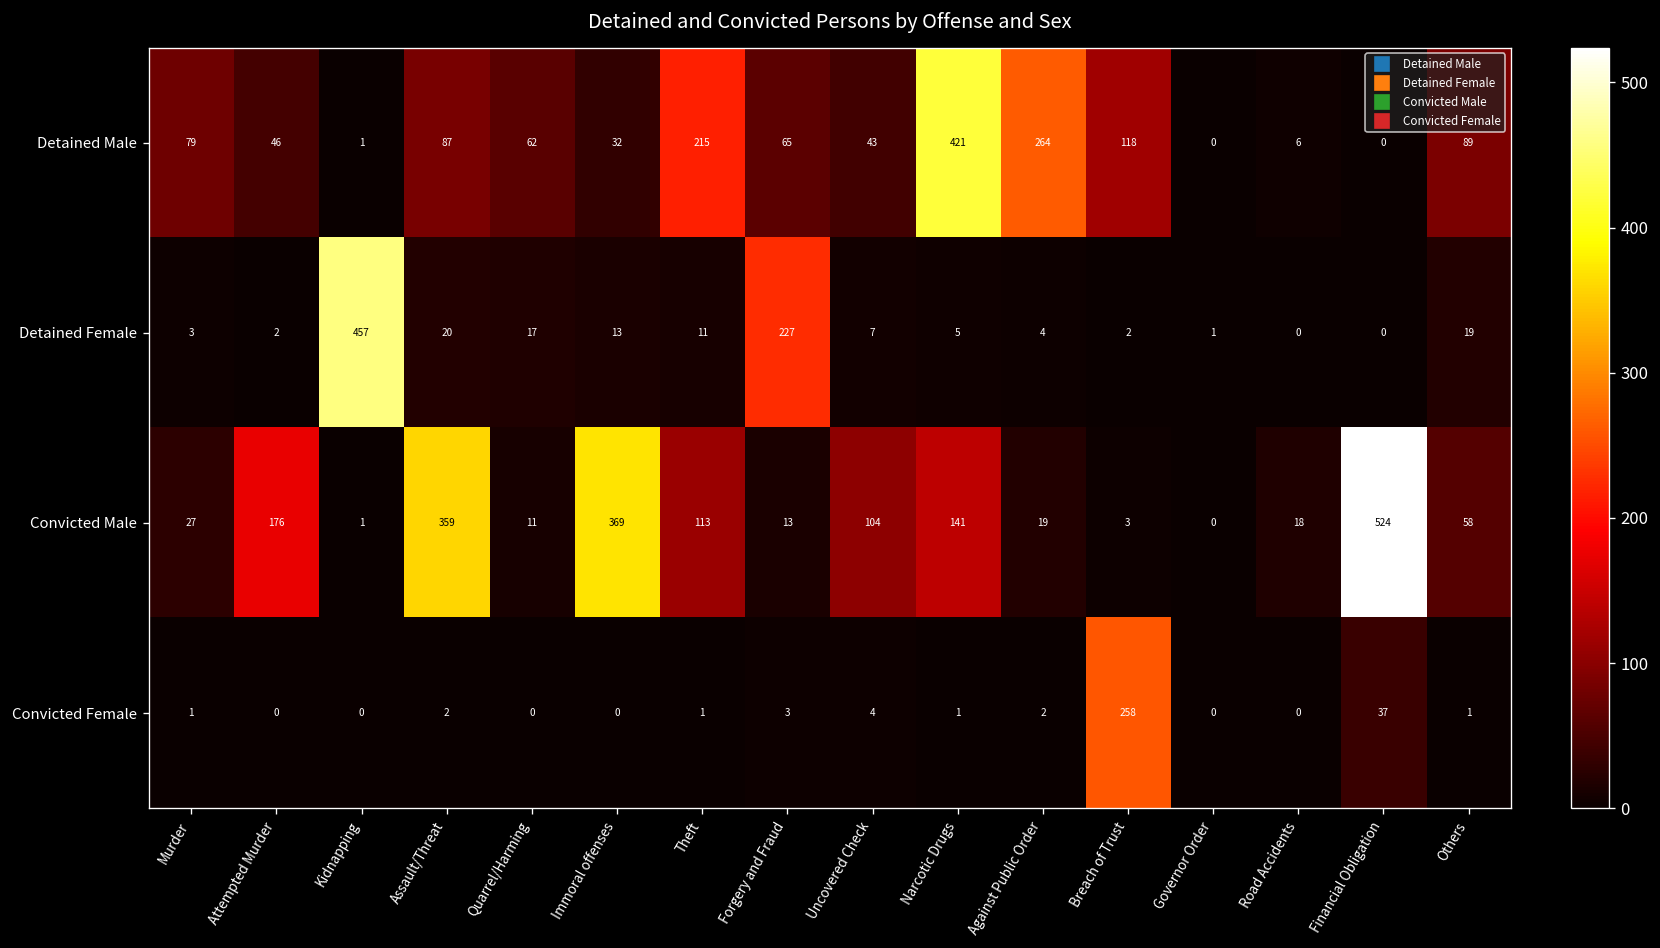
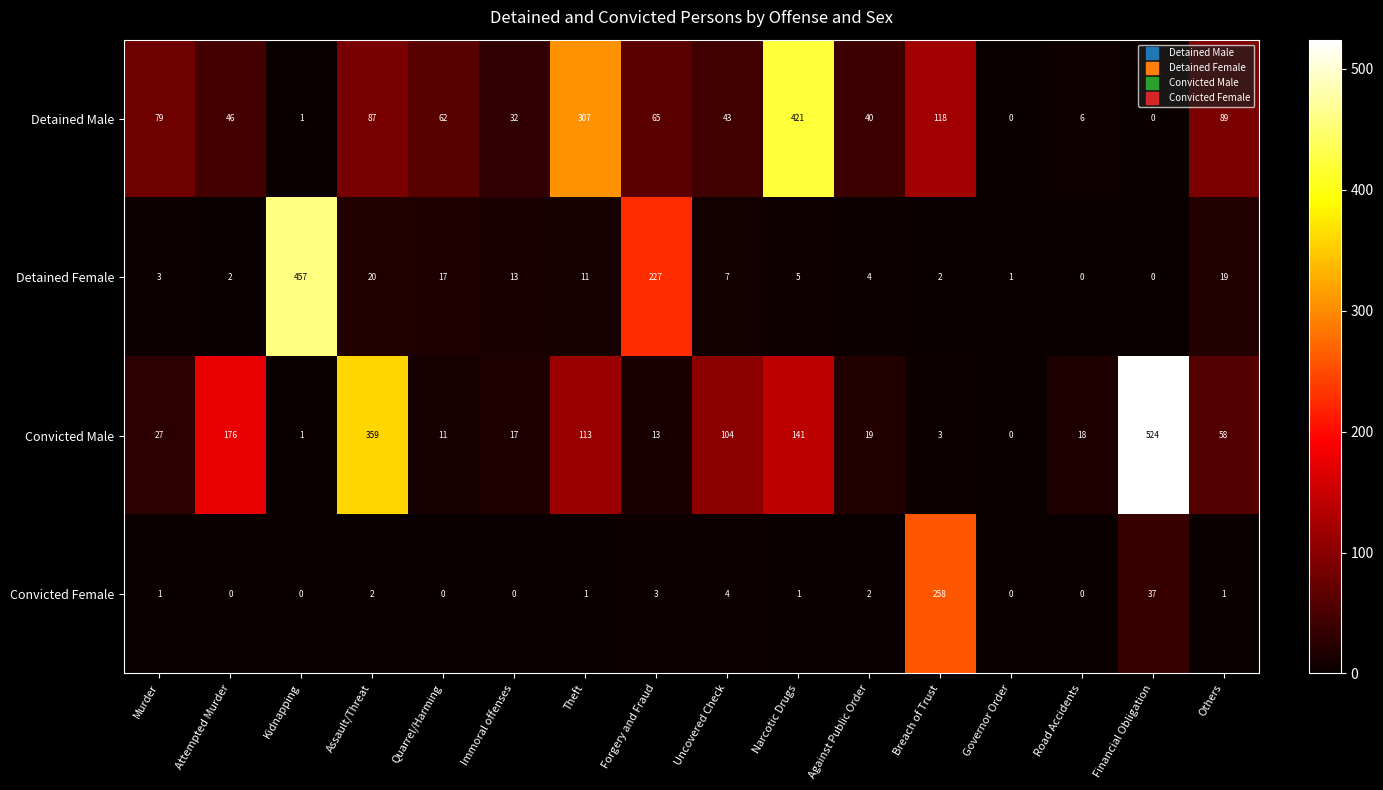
  {
    "Detained Male": {
      "Murder": 79,
      "Attempted Murder": 46,
      "Kidnapping": 1,
      "Assault/Threat": 87,
      "Quarrel/Harming": 62,
      "Immoral offenses": 32,
-     "Theft": 215,
+     "Theft": 307,
      "Forgery and Fraud": 65,
      "Uncovered Check": 43,
      "Narcotic Drugs": 421,
-     "Against Public Order": 264,
+     "Against Public Order": 40,
      "Breach of Trust": 118,
      "Governor Order": 0,
      "Road Accidents": 6,
      "Financial Obligation": 0,
      "Others": 89
    },
    "Detained Female": {
      "Murder": 3,
      "Attempted Murder": 2,
      "Kidnapping": 457,
      "Assault/Threat": 20,
      "Quarrel/Harming": 17,
      "Immoral offenses": 13,
      "Theft": 11,
      "Forgery and Fraud": 227,
      "Uncovered Check": 7,
      "Narcotic Drugs": 5,
      "Against Public Order": 4,
      "Breach of Trust": 2,
      "Governor Order": 1,
      "Road Accidents": 0,
      "Financial Obligation": 0,
      "Others": 19
    },
    "Convicted Male": {
      "Murder": 27,
      "Attempted Murder": 176,
      "Kidnapping": 1,
      "Assault/Threat": 359,
      "Quarrel/Harming": 11,
-     "Immoral offenses": 369,
+     "Immoral offenses": 17,
      "Theft": 113,
      "Forgery and Fraud": 13,
      "Uncovered Check": 104,
      "Narcotic Drugs": 141,
      "Against Public Order": 19,
      "Breach of Trust": 3,
      "Governor Order": 0,
      "Road Accidents": 18,
      "Financial Obligation": 524,
      "Others": 58
    },
    "Convicted Female": {
      "Murder": 1,
      "Attempted Murder": 0,
      "Kidnapping": 0,
      "Assault/Threat": 2,
      "Quarrel/Harming": 0,
      "Immoral offenses": 0,
      "Theft": 1,
      "Forgery and Fraud": 3,
      "Uncovered Check": 4,
      "Narcotic Drugs": 1,
      "Against Public Order": 2,
      "Breach of Trust": 258,
      "Governor Order": 0,
      "Road Accidents": 0,
      "Financial Obligation": 37,
      "Others": 1
    }
  }
